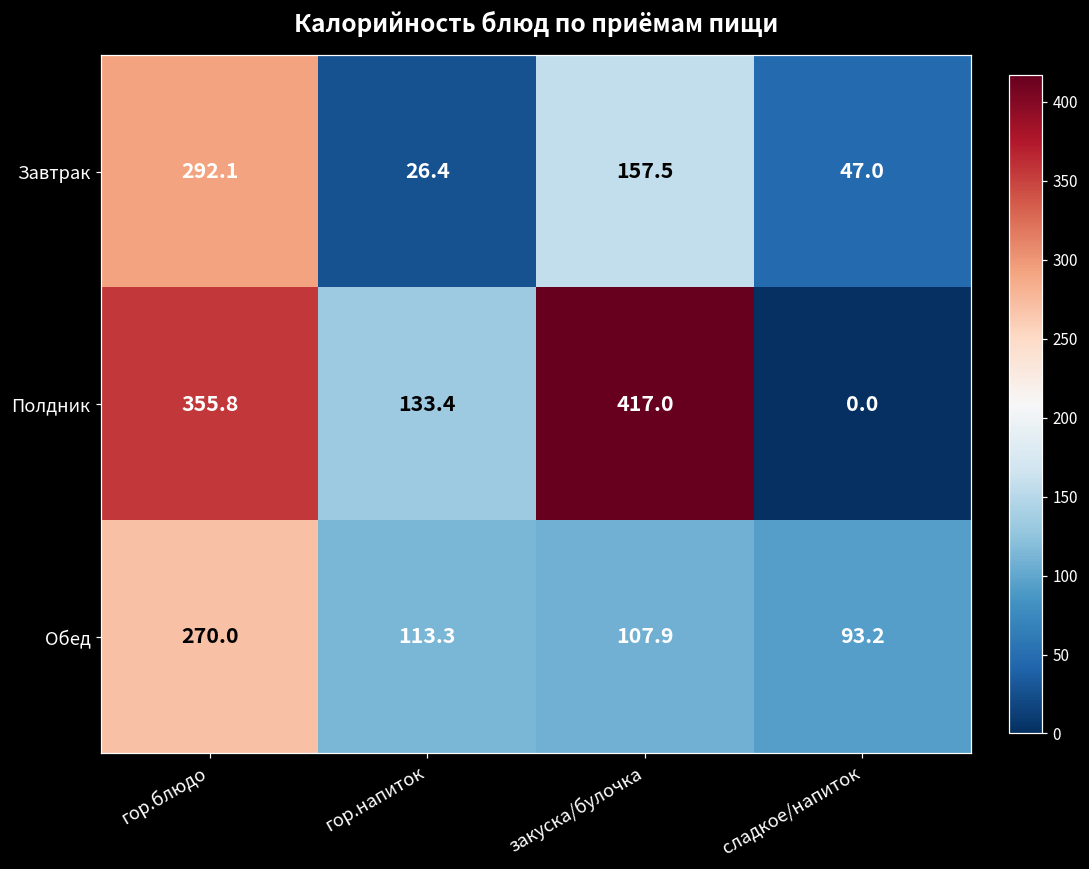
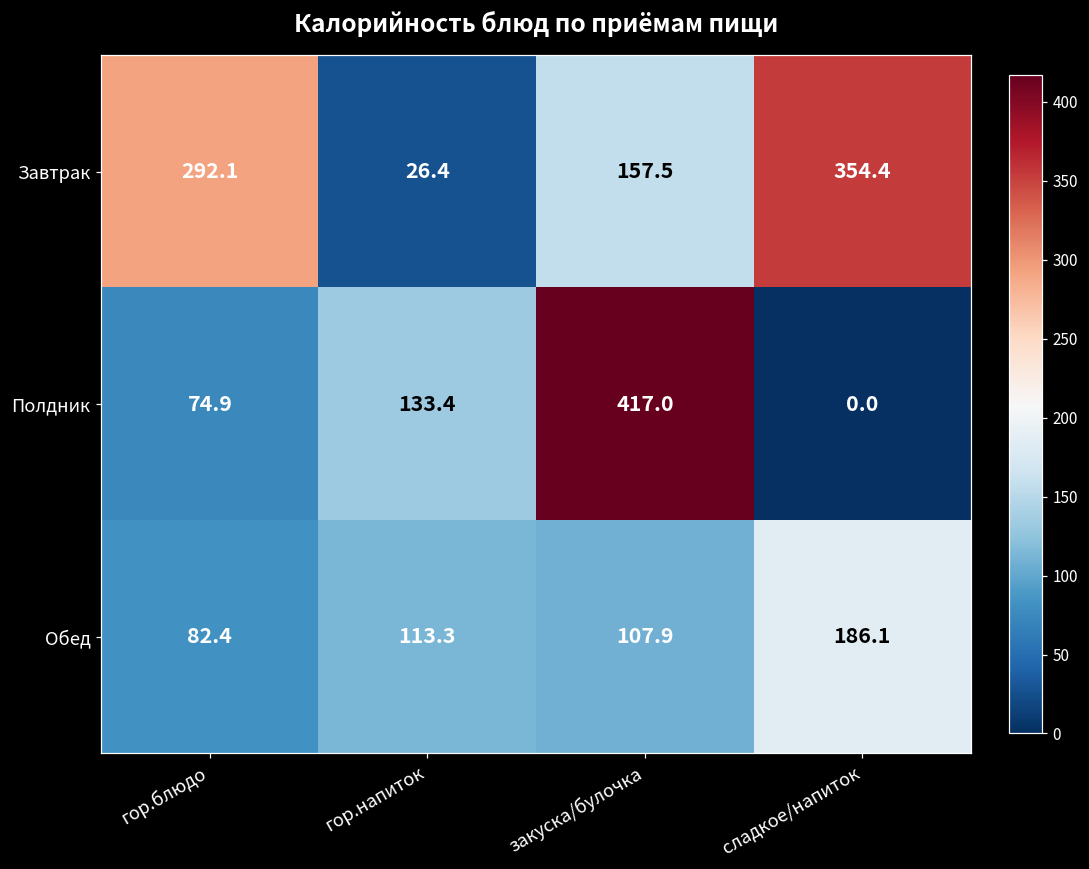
  {
    "Завтрак": {
      "гор.блюдо": 292.1,
      "гор.напиток": 26.4,
      "закуска/булочка": 157.5,
-     "сладкое/напиток": 47.0
+     "сладкое/напиток": 354.4
    },
    "Полдник": {
-     "гор.блюдо": 355.8,
+     "гор.блюдо": 74.9,
      "гор.напиток": 133.4,
      "закуска/булочка": 417.0,
      "сладкое/напиток": 0.0
    },
    "Обед": {
-     "гор.блюдо": 270.0,
+     "гор.блюдо": 82.4,
      "гор.напиток": 113.3,
      "закуска/булочка": 107.9,
-     "сладкое/напиток": 93.2
+     "сладкое/напиток": 186.1
    }
  }
